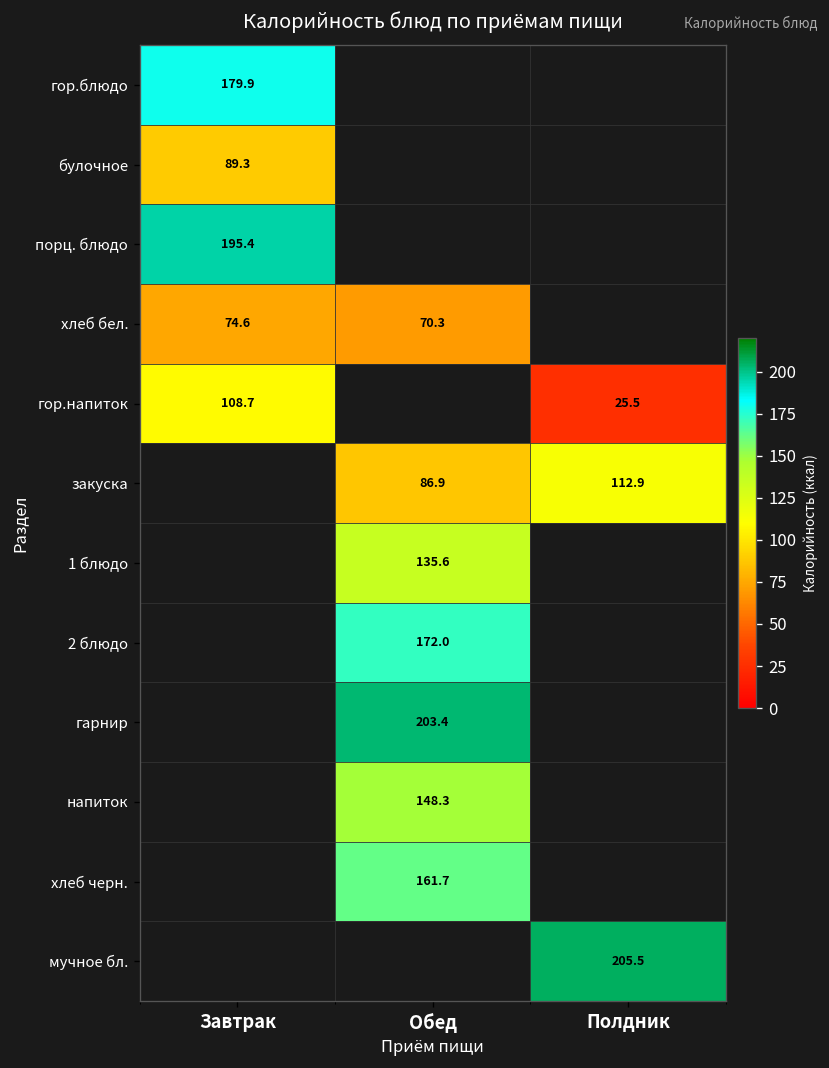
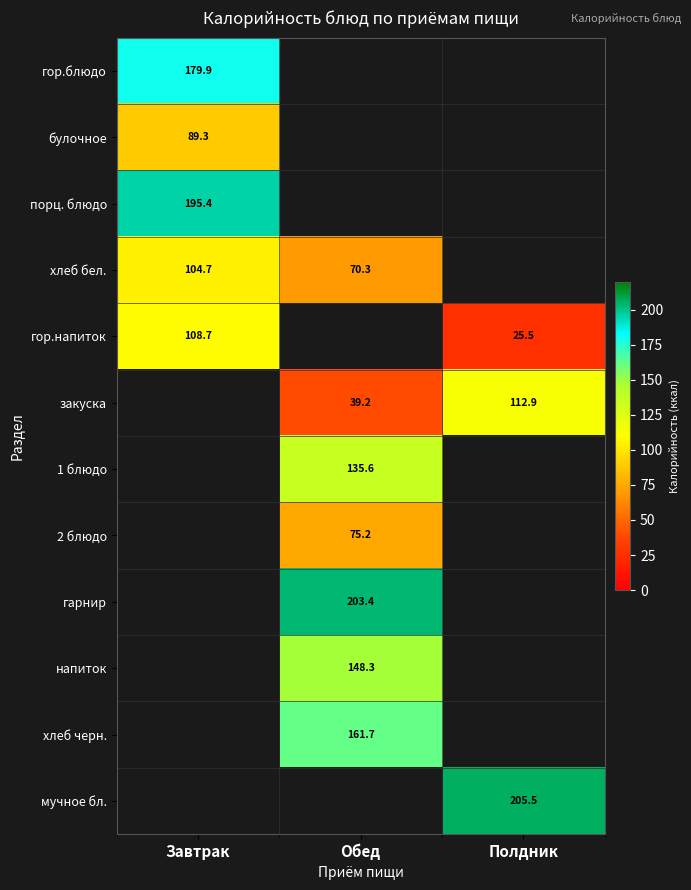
  {
    "гор.блюдо": {
      "Завтрак": 179.9
    },
    "булочное": {
      "Завтрак": 89.3
    },
    "порц. блюдо": {
      "Завтрак": 195.4
    },
    "хлеб бел.": {
-     "Завтрак": 74.6,
+     "Завтрак": 104.7,
      "Обед": 70.3
    },
    "гор.напиток": {
      "Завтрак": 108.7,
      "Полдник": 25.5
    },
    "закуска": {
-     "Обед": 86.9,
+     "Обед": 39.2,
      "Полдник": 112.9
    },
    "1 блюдо": {
      "Обед": 135.6
    },
    "2 блюдо": {
-     "Обед": 172.0
+     "Обед": 75.2
    },
    "гарнир": {
      "Обед": 203.4
    },
    "напиток": {
      "Обед": 148.3
    },
    "хлеб черн.": {
      "Обед": 161.7
    },
    "мучное бл.": {
      "Полдник": 205.5
    }
  }
